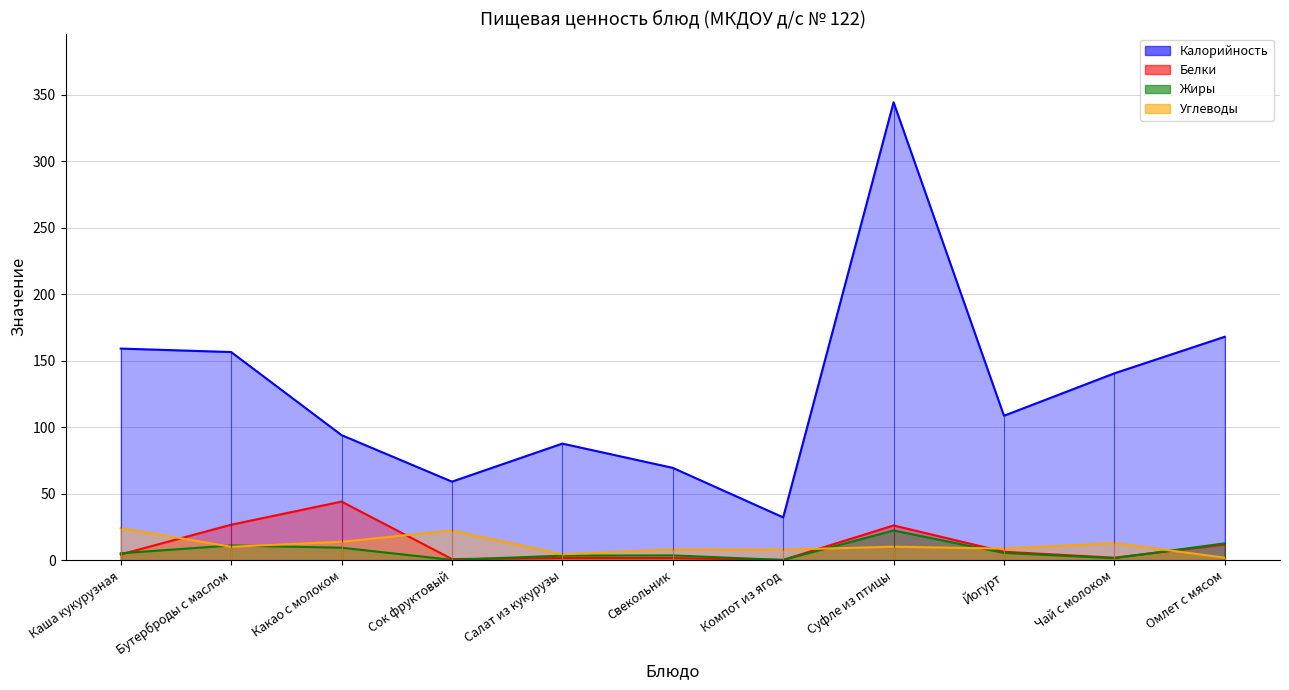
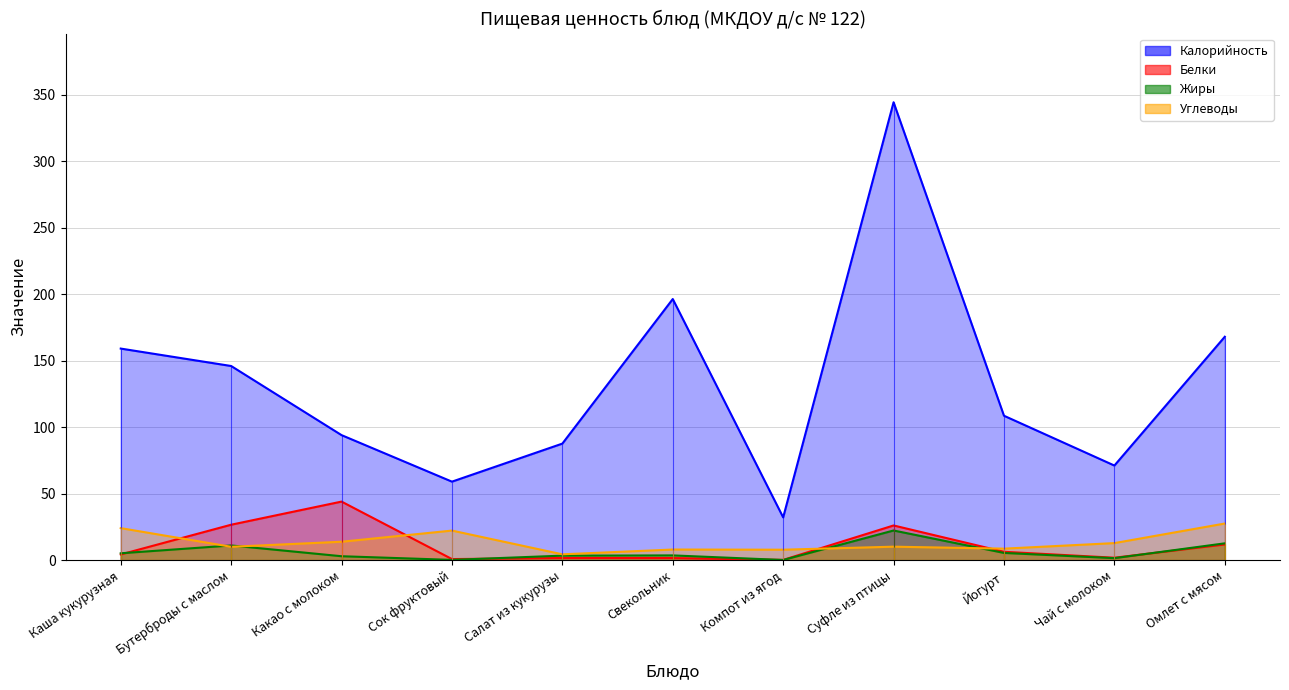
  {
    "Калорийность": {
      "Каша кукурузная": 159,
-     "Бутерброды с маслом": 157,
+     "Бутерброды с маслом": 146,
      "Какао с молоком": 94,
      "Сок фруктовый": 59,
      "Салат из кукурузы": 88,
-     "Свекольник": 69,
+     "Свекольник": 196,
      "Компот из ягод": 32,
      "Суфле из птицы": 344,
      "Йогурт": 109,
-     "Чай с молоком": 140,
+     "Чай с молоком": 71,
      "Омлет с мясом": 168
    },
    "Белки": {
      "Бутерброды с маслом": 27,
      "Какао с молоком": 44,
      "Свекольник": 2,
      "Суфле из птицы": 26
    },
    "Жиры": {
-     "Какао с молоком": 9,
+     "Какао с молоком": 3,
      "Свекольник": 4,
      "Суфле из птицы": 22
    },
    "Углеводы": {
      "Каша кукурузная": 24,
      "Какао с молоком": 14,
      "Сок фруктовый": 22,
      "Свекольник": 8,
      "Компот из ягод": 8,
      "Суфле из птицы": 10,
      "Йогурт": 9,
      "Чай с молоком": 13,
-     "Омлет с мясом": 2
+     "Омлет с мясом": 28
    }
  }
